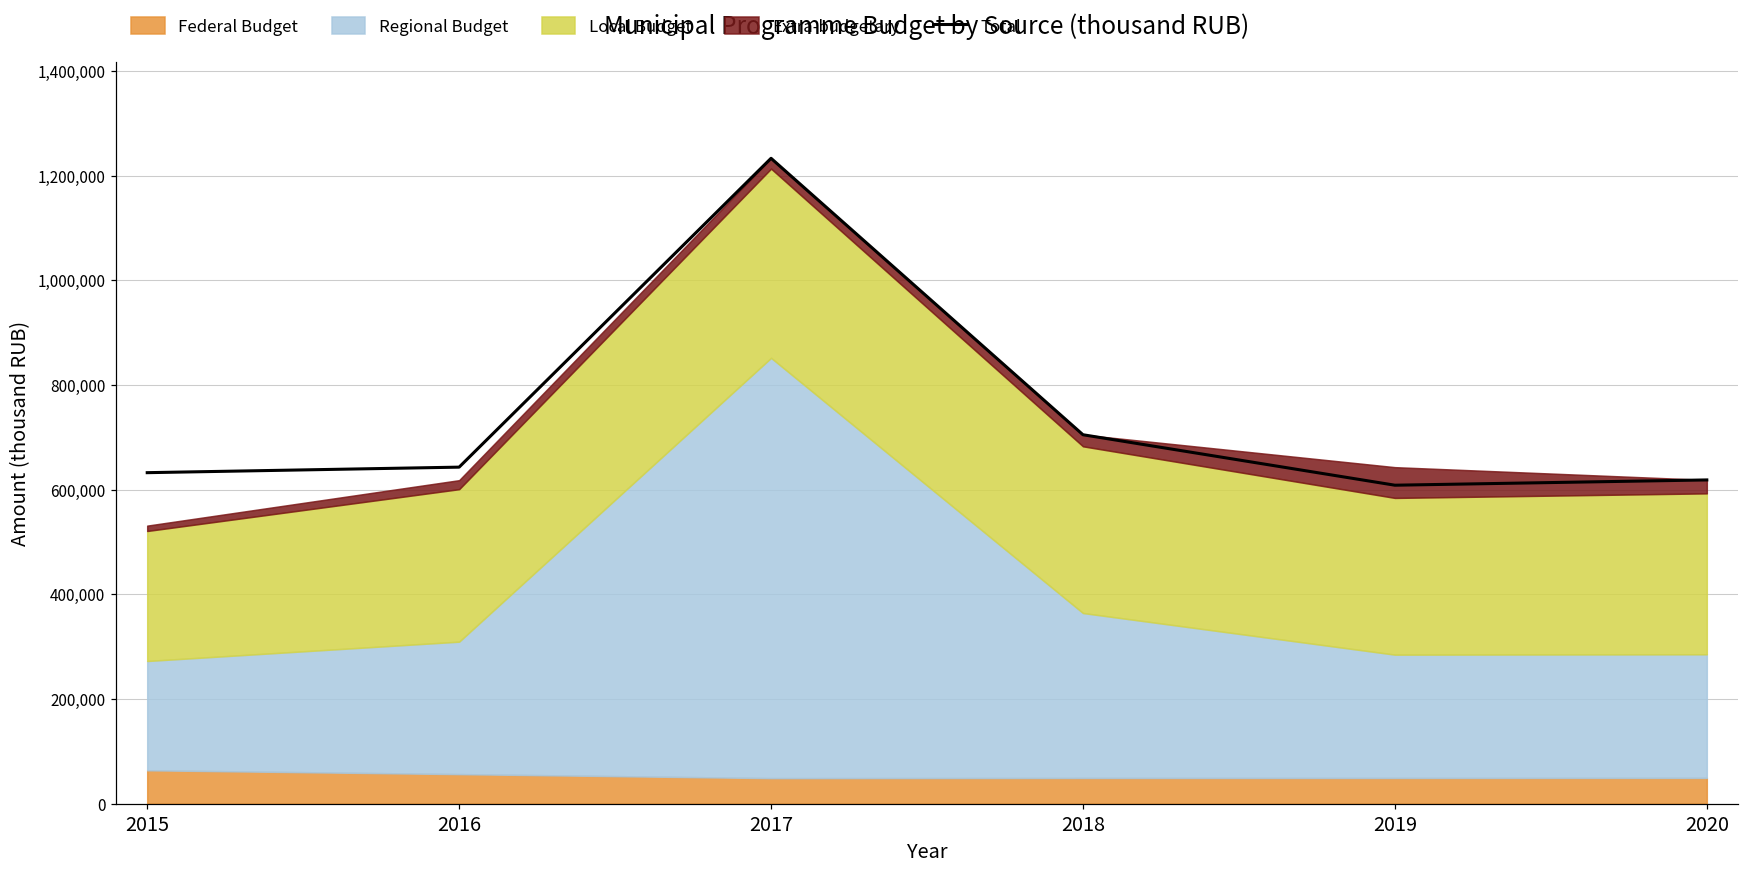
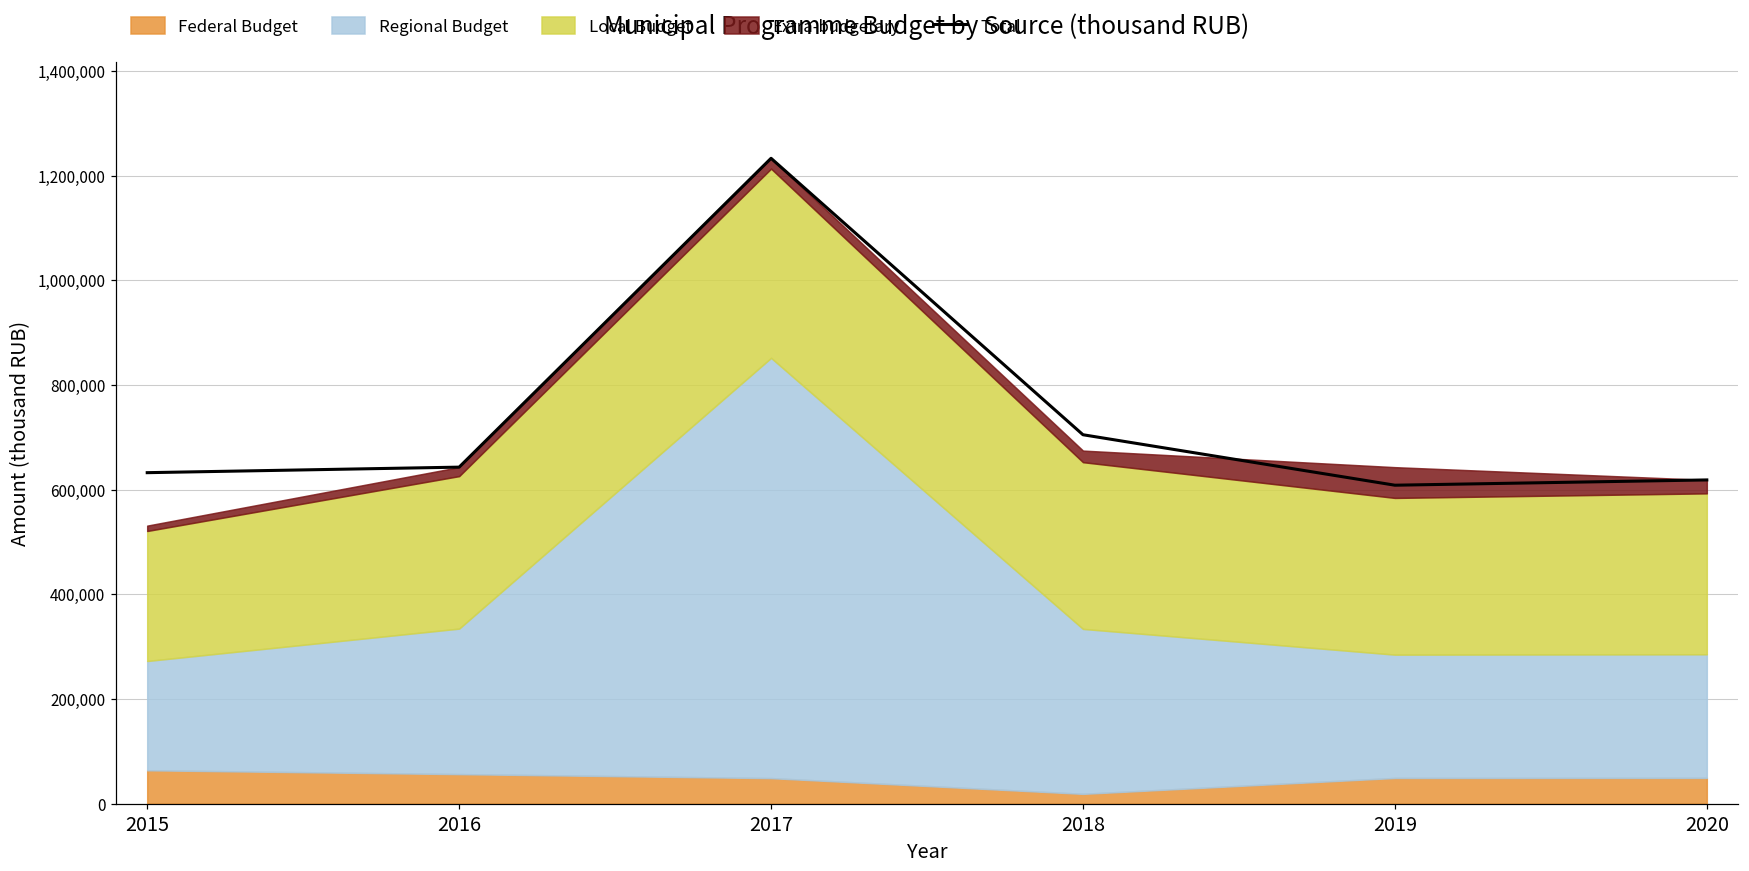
  {
    "Total": {
      "2015": "630,000",
      "2019": "610,000"
    },
    "Federal Budget": {
      "2015": "60,000",
      "2016": "60,000",
      "2017": "50,000",
-     "2018": "50,000",
+     "2018": "20,000",
      "2019": "50,000",
      "2020": "50,000"
    },
    "Regional Budget": {
      "2015": "210,000",
-     "2016": "250,000",
+     "2016": "280,000",
      "2017": "800,000",
      "2018": "320,000",
      "2019": "240,000",
      "2020": "240,000"
    },
    "Local Budget": {
      "2015": "250,000",
      "2016": "290,000",
      "2017": "360,000",
      "2018": "320,000",
      "2019": "300,000",
      "2020": "310,000"
    },
    "Extra-budgetary": {
      "2015": "10,000",
      "2019": "60,000"
    }
  }
